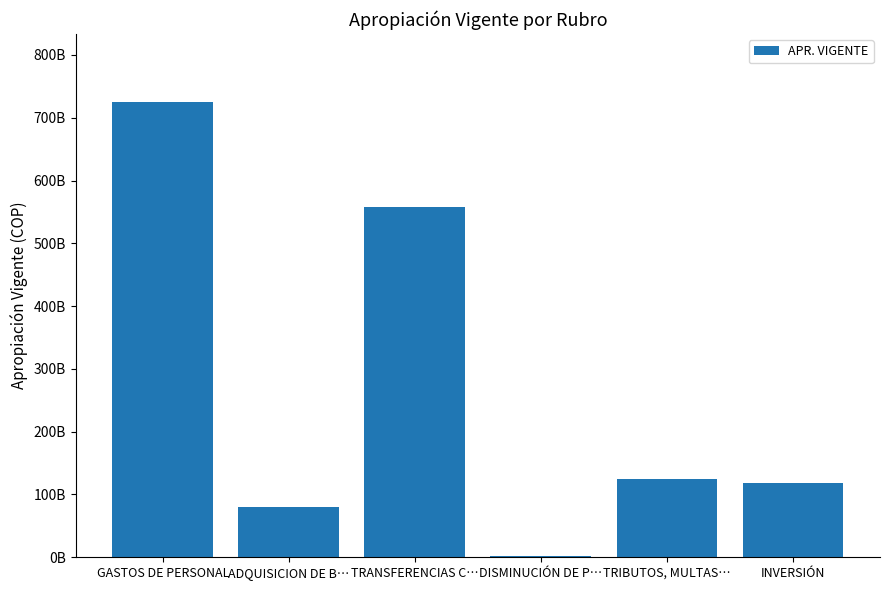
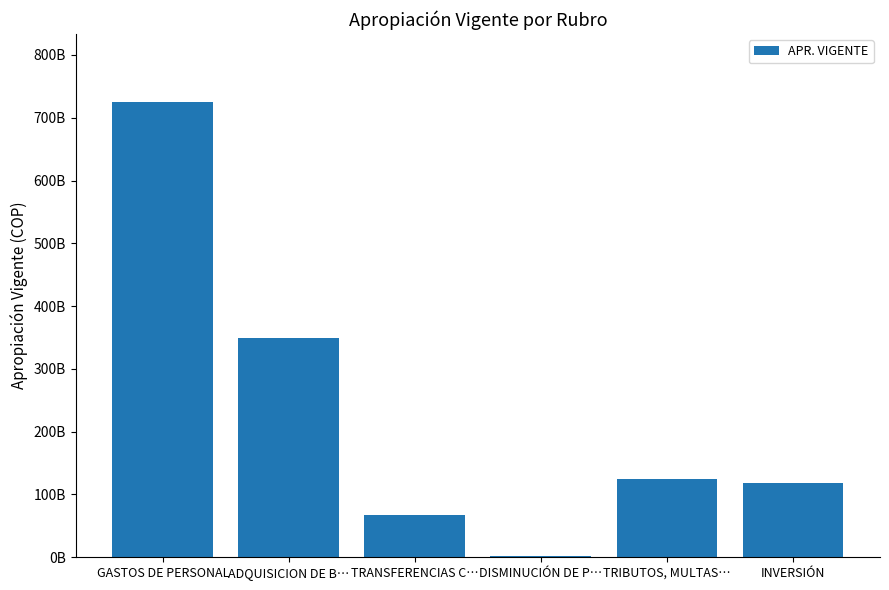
  {
    "GASTOS DE PERSONAL": 720000000000,
-   "ADQUISICION DE B…": 80000000000,
-   "TRANSFERENCIAS C…": 560000000000,
+   "ADQUISICION DE B…": 350000000000,
+   "TRANSFERENCIAS C…": 70000000000,
    "TRIBUTOS, MULTAS…": 130000000000,
    "INVERSIÓN": 120000000000
  }
